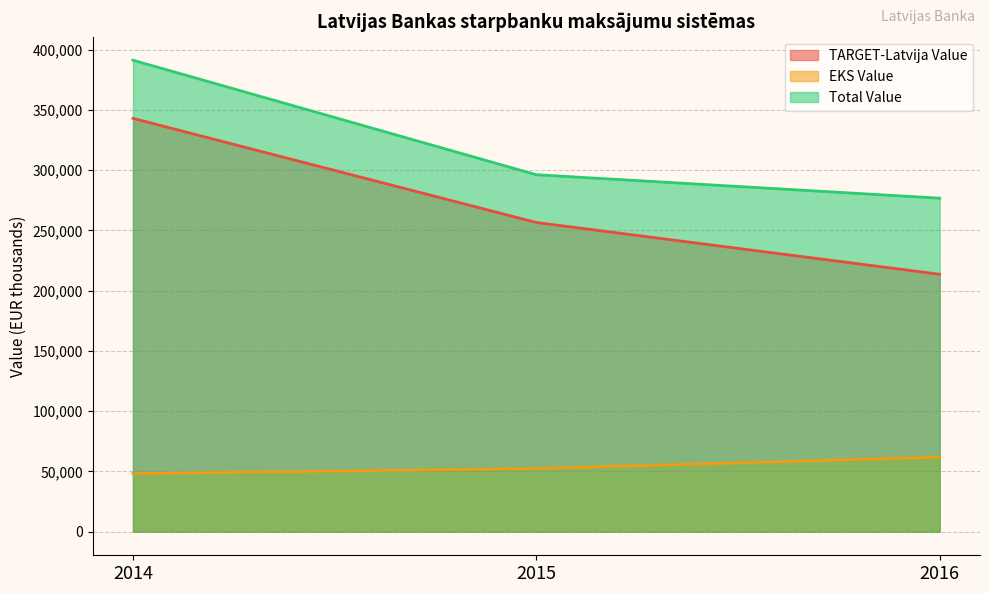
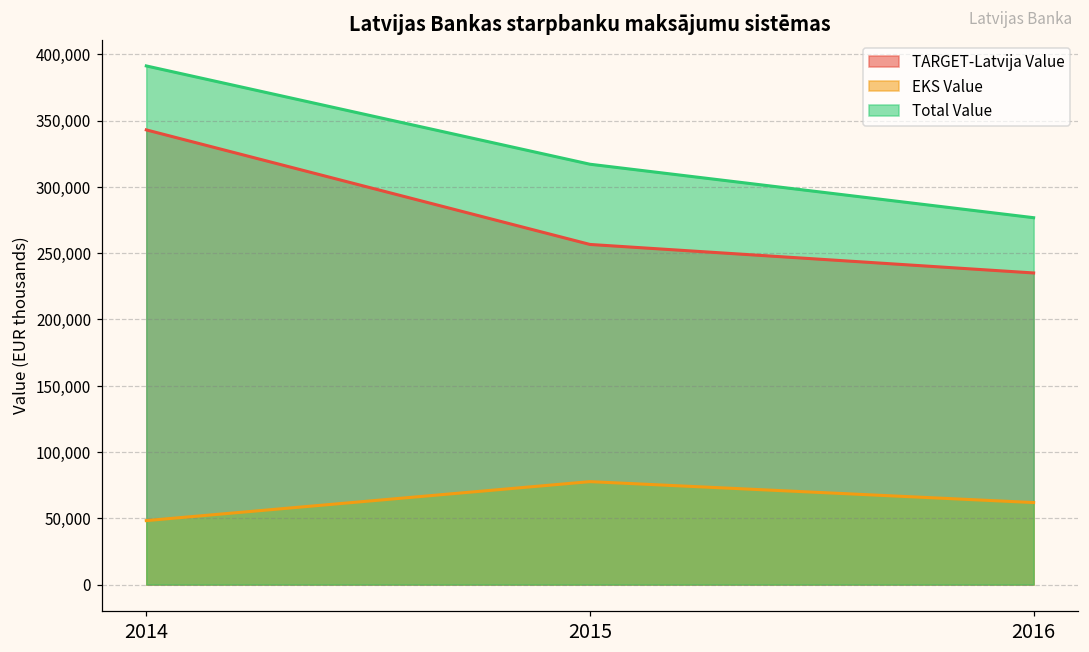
  {
    "TARGET-Latvija Value": {
      "2014": "343,000",
      "2015": "257,000",
-     "2016": "214,000"
+     "2016": "235,000"
    },
    "EKS Value": {
      "2014": "48,000",
-     "2015": "52,000",
+     "2015": "78,000",
      "2016": "62,000"
    },
    "Total Value": {
      "2014": "391,000",
-     "2015": "296,000",
+     "2015": "317,000",
      "2016": "277,000"
    }
  }
